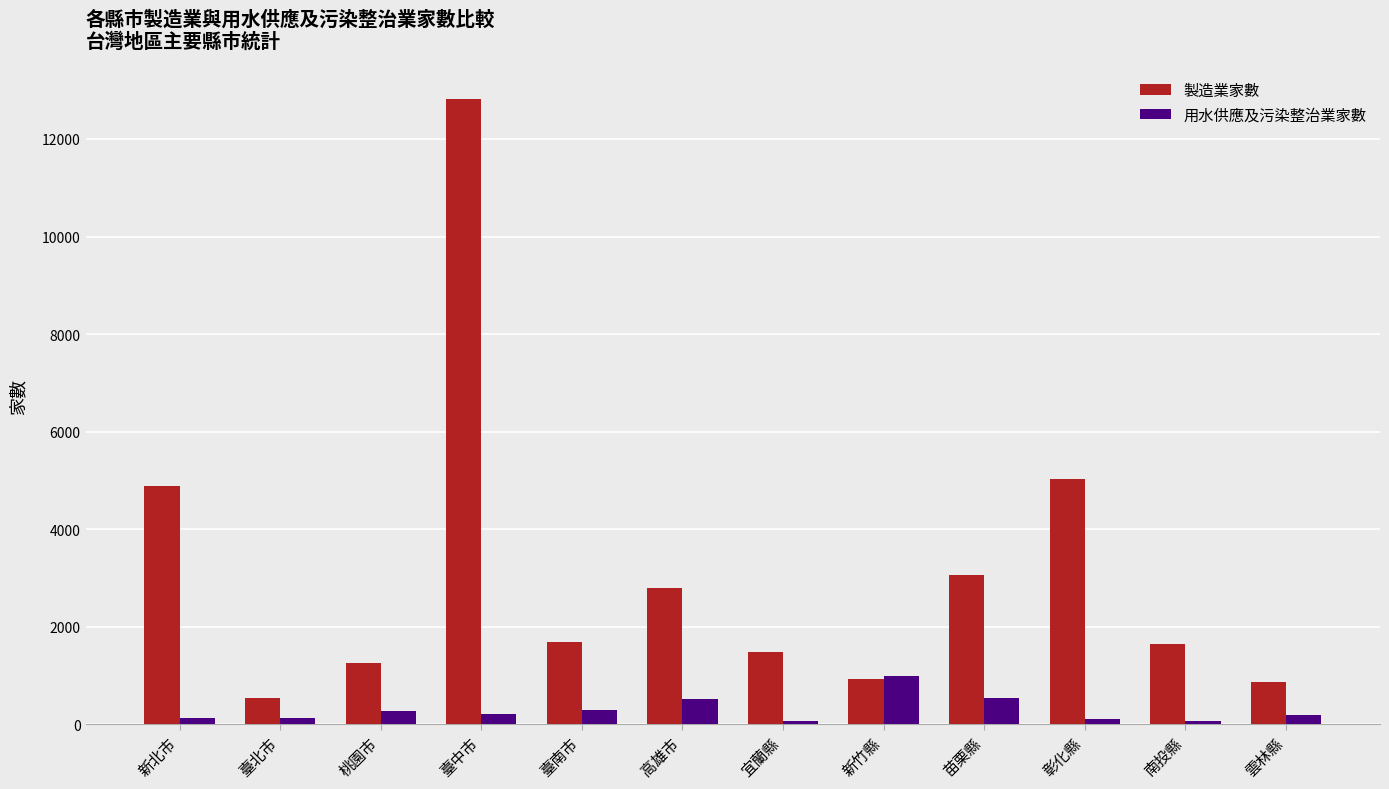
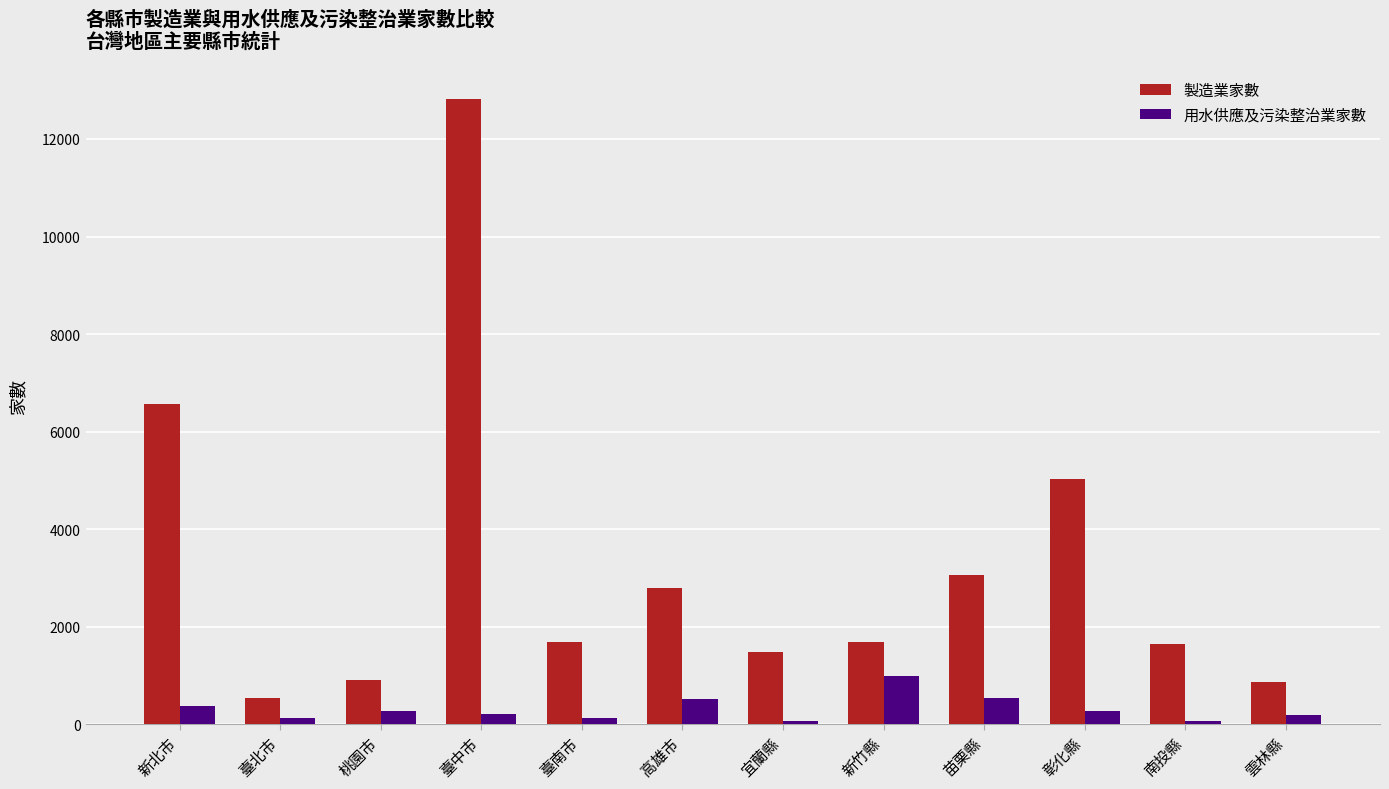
  {
    "製造業家數": {
-     "新北市": 4900,
+     "新北市": 6600,
      "臺北市": 500,
-     "桃園市": 1300,
+     "桃園市": 900,
      "臺中市": 12800,
      "臺南市": 1700,
      "高雄市": 2800,
      "宜蘭縣": 1500,
-     "新竹縣": 900,
+     "新竹縣": 1700,
      "苗栗縣": 3100,
      "彰化縣": 5000,
      "南投縣": 1600,
      "雲林縣": 900
    },
    "用水供應及污染整治業家數": {
-     "新北市": 100,
+     "新北市": 400,
      "臺北市": 100,
      "桃園市": 300,
      "臺中市": 200,
-     "臺南市": 300,
+     "臺南市": 100,
      "高雄市": 500,
      "宜蘭縣": 100,
      "新竹縣": 1000,
      "苗栗縣": 500,
-     "彰化縣": 100,
+     "彰化縣": 300,
      "南投縣": 100,
      "雲林縣": 200
    }
  }
